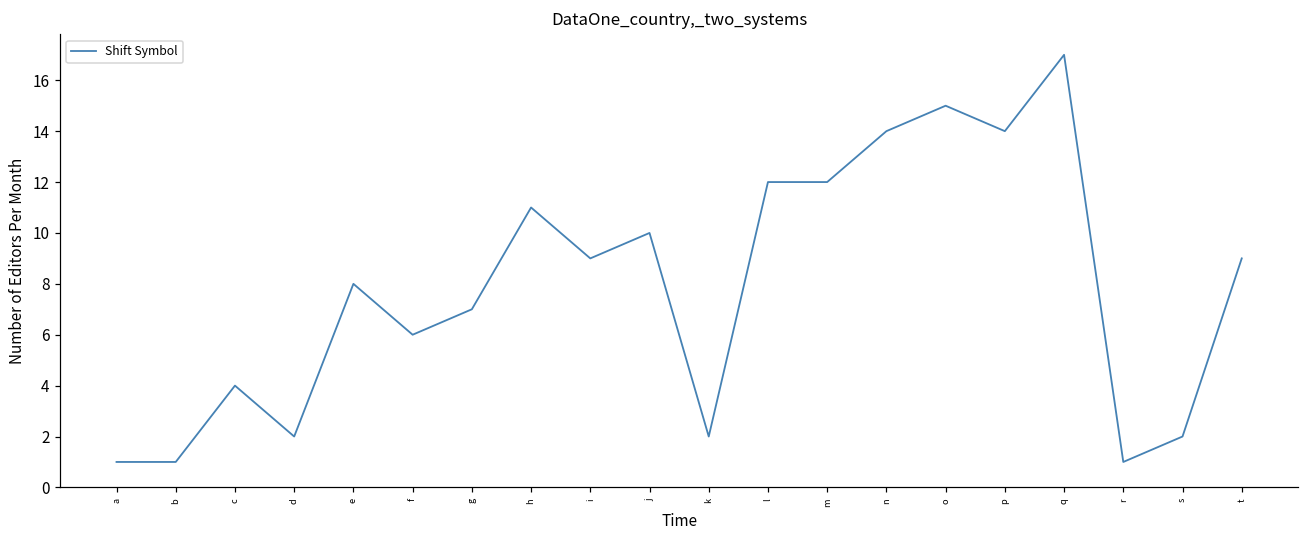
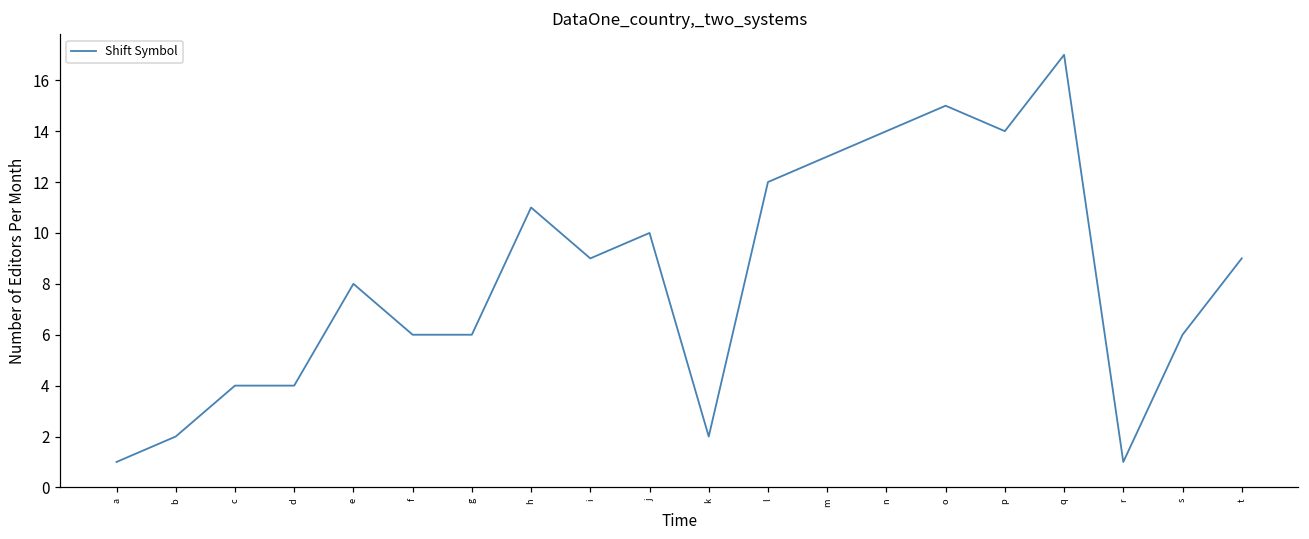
  {
    "a": 1,
-   "b": 1,
+   "b": 2,
    "c": 4,
-   "d": 2,
+   "d": 4,
    "e": 8,
    "f": 6,
-   "g": 7,
+   "g": 6,
    "h": 11,
    "i": 9,
    "j": 10,
    "k": 2,
    "l": 12,
-   "m": 12,
+   "m": 13,
    "n": 14,
    "o": 15,
    "p": 14,
    "q": 17,
    "r": 1,
-   "s": 2,
+   "s": 6,
    "t": 9
  }
